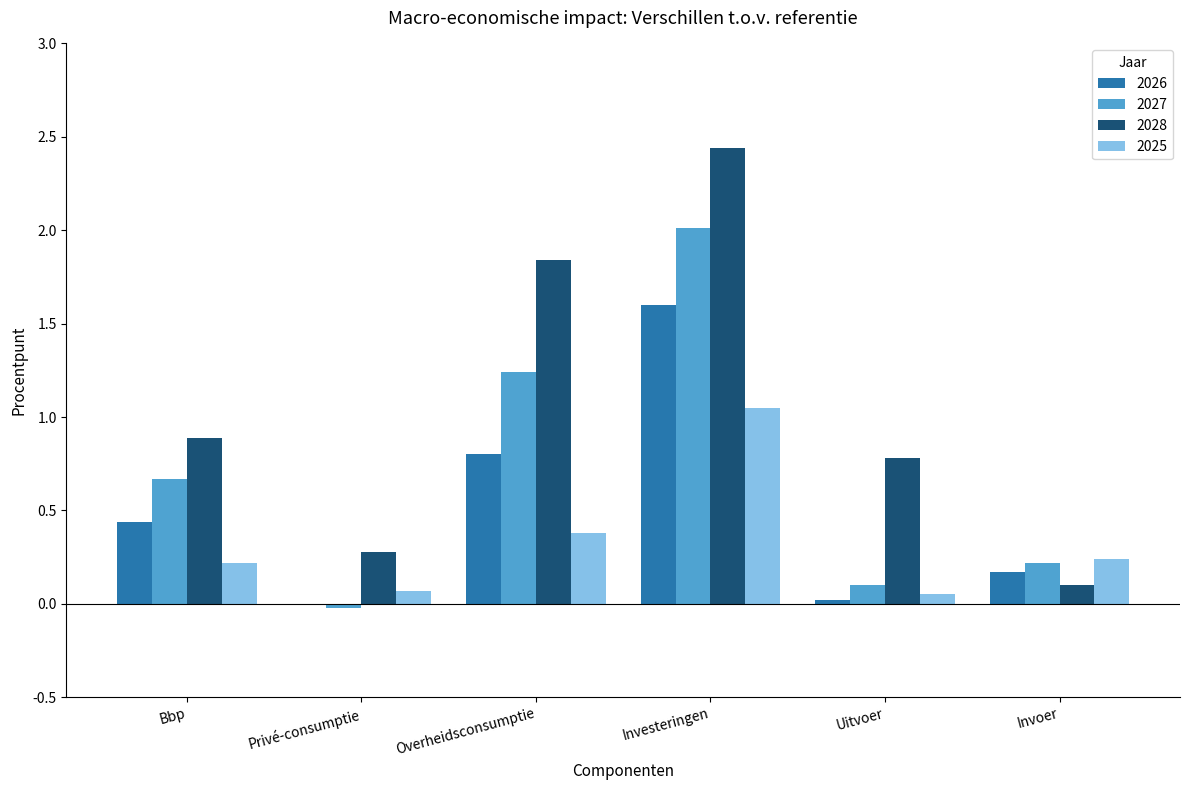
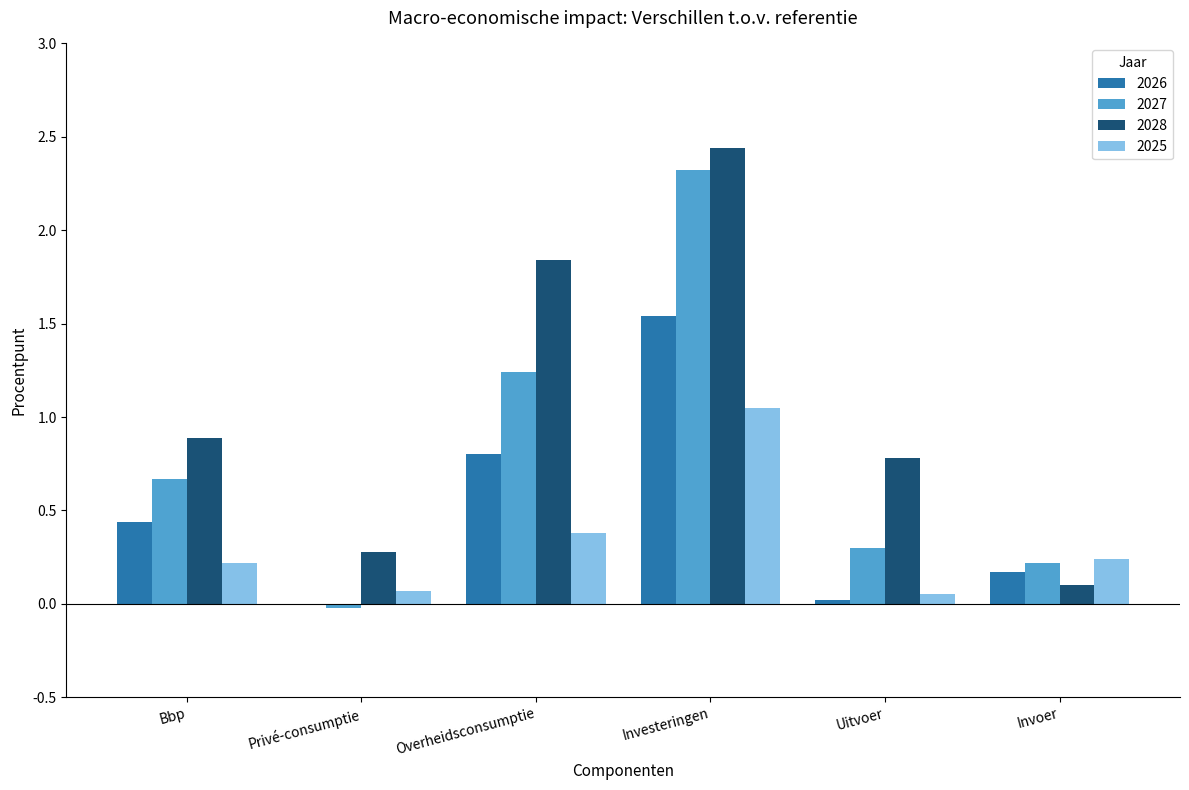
  {
    "2026": {
      "Bbp": 0.44,
      "Privé-consumptie": 0.00,
      "Overheidsconsumptie": 0.80,
-     "Investeringen": 1.60,
+     "Investeringen": 1.54,
      "Uitvoer": 0.02,
      "Invoer": 0.17
    },
    "2027": {
      "Bbp": 0.67,
      "Privé-consumptie": -0.02,
      "Overheidsconsumptie": 1.24,
-     "Investeringen": 2.01,
-     "Uitvoer": 0.1,
+     "Investeringen": 2.32,
+     "Uitvoer": 0.3,
      "Invoer": 0.22
    },
    "2028": {
      "Bbp": 0.89,
      "Privé-consumptie": 0.28,
      "Overheidsconsumptie": 1.84,
      "Investeringen": 2.44,
      "Uitvoer": 0.78,
      "Invoer": 0.10
    },
    "2025": {
      "Bbp": 0.22,
      "Privé-consumptie": 0.07,
      "Overheidsconsumptie": 0.38,
      "Investeringen": 1.05,
      "Uitvoer": 0.05,
      "Invoer": 0.24
    }
  }
